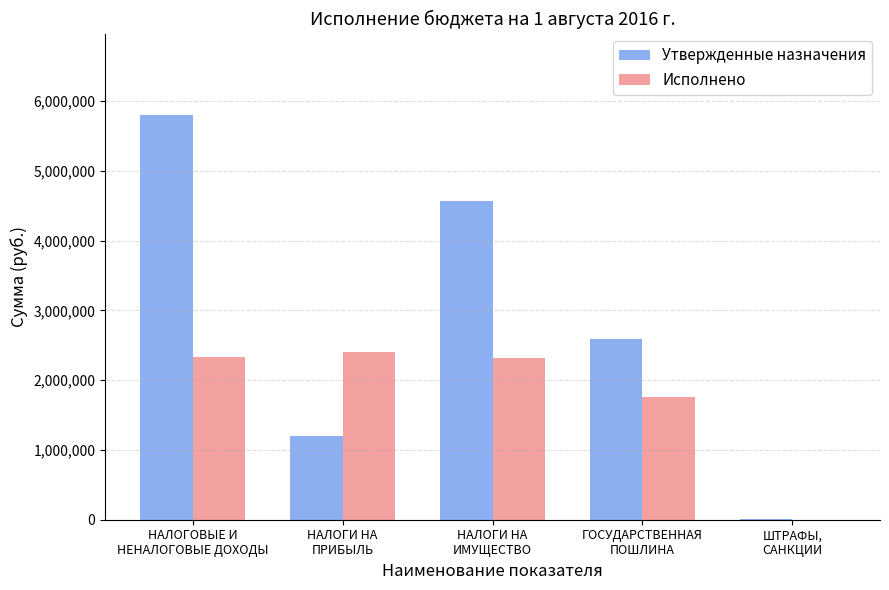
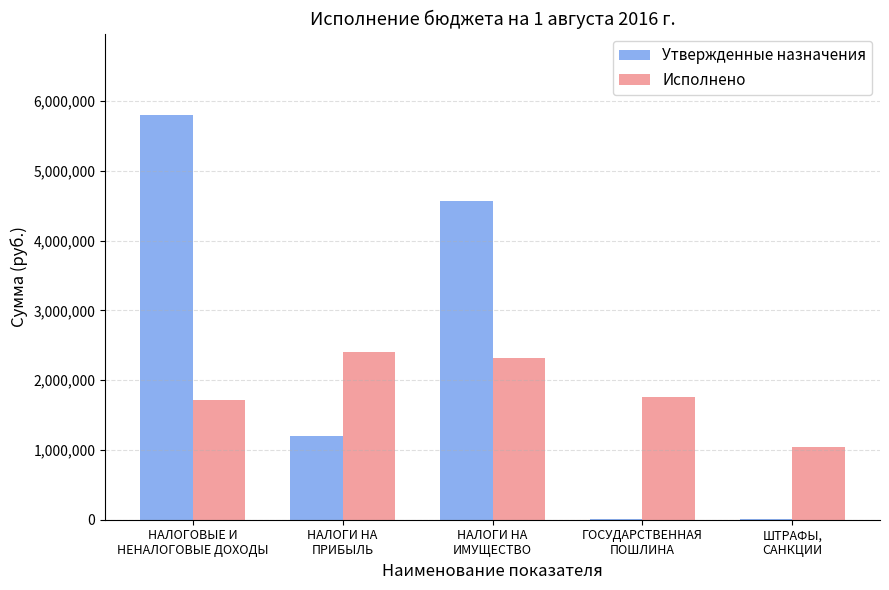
  {
    "Утвержденные назначения": {
      "НАЛОГОВЫЕ И НЕНАЛОГОВЫЕ ДОХОДЫ": "5,800,000",
      "НАЛОГИ НА ПРИБЫЛЬ": "1,200,000",
      "НАЛОГИ НА ИМУЩЕСТВО": "4,600,000",
-     "ГОСУДАРСТВЕННАЯ ПОШЛИНА": "2,600,000"
+     "ГОСУДАРСТВЕННАЯ ПОШЛИНА": "0"
    },
    "Исполнено": {
-     "НАЛОГОВЫЕ И НЕНАЛОГОВЫЕ ДОХОДЫ": "2,300,000",
+     "НАЛОГОВЫЕ И НЕНАЛОГОВЫЕ ДОХОДЫ": "1,700,000",
      "НАЛОГИ НА ПРИБЫЛЬ": "2,400,000",
      "НАЛОГИ НА ИМУЩЕСТВО": "2,300,000",
      "ГОСУДАРСТВЕННАЯ ПОШЛИНА": "1,800,000",
-     "ШТРАФЫ, САНКЦИИ": "0"
+     "ШТРАФЫ, САНКЦИИ": "1,000,000"
    }
  }
